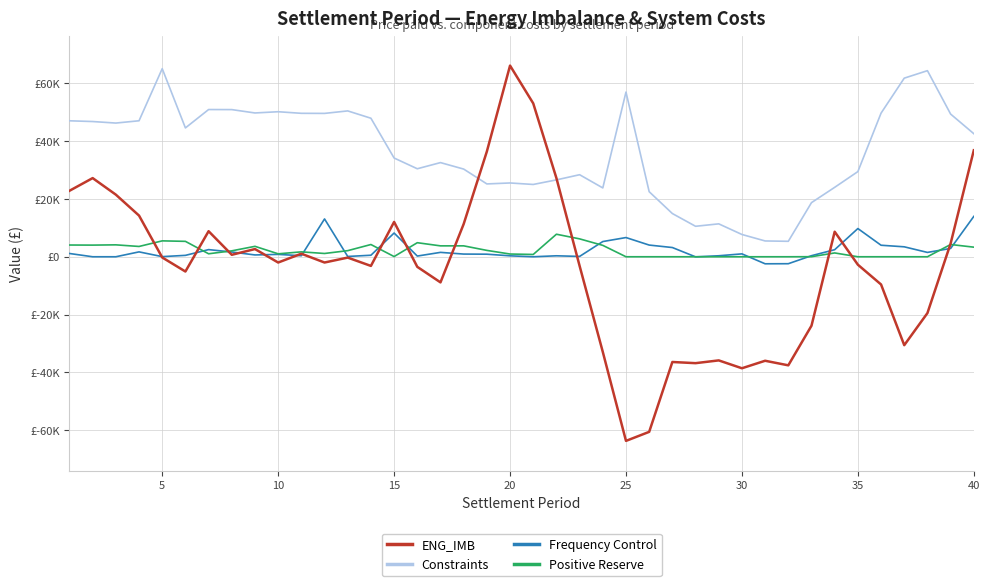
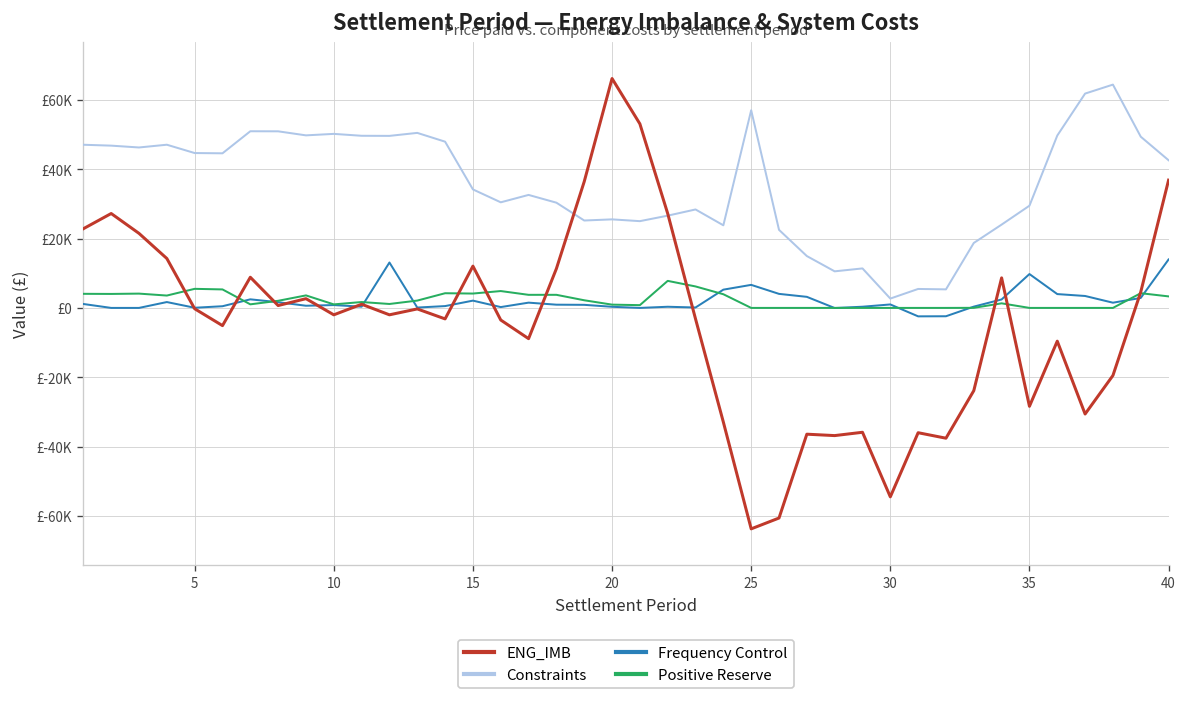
  {
    "ENG_IMB": {
      "10": "£-2000",
      "15": "£12000",
      "20": "£66000",
      "25": "£-64000",
-     "30": "£-39000",
-     "35": "£-3000",
+     "30": "£-55000",
+     "35": "£-28000",
      "40": "£37000"
    },
    "Constraints": {
-     "5": "£65000",
+     "5": "£45000",
      "10": "£50000",
      "15": "£34000",
      "20": "£26000",
      "25": "£57000",
-     "30": "£8000",
+     "30": "£3000",
      "35": "£29000",
      "40": "£43000"
    },
    "Frequency Control": {
-     "15": "£8000",
+     "15": "£2000",
      "25": "£7000",
      "30": "£1000",
      "35": "£10000",
      "40": "£14000"
    },
    "Positive Reserve": {
      "5": "£6000",
-     "15": "£0",
+     "15": "£4000",
      "25": "£0",
      "30": "£0",
      "35": "£0",
      "40": "£3000"
    }
  }
